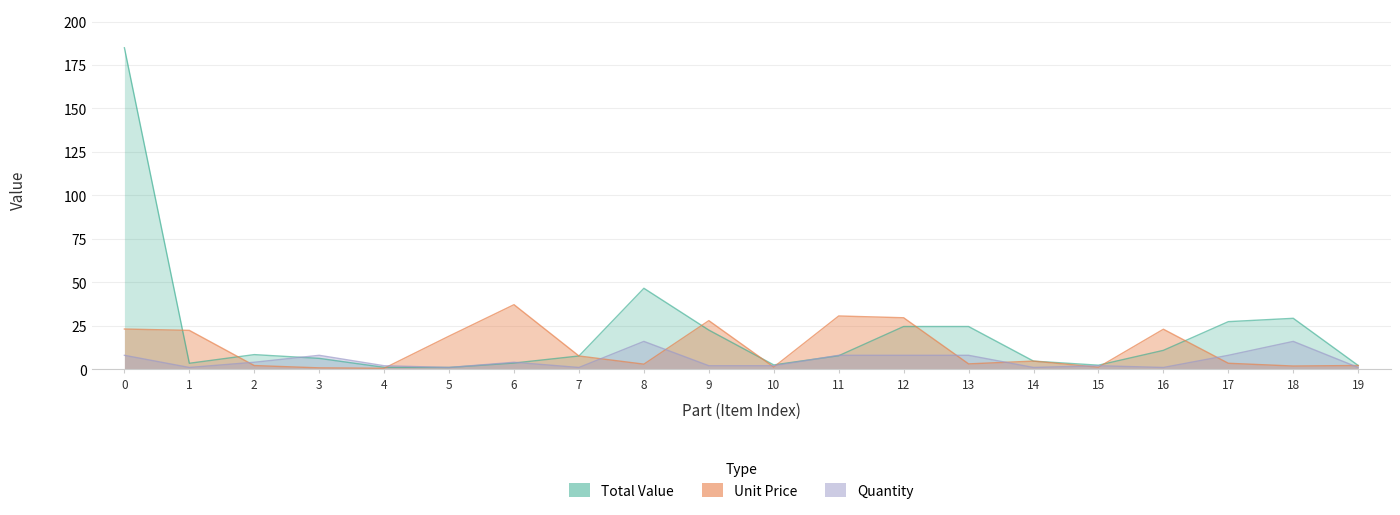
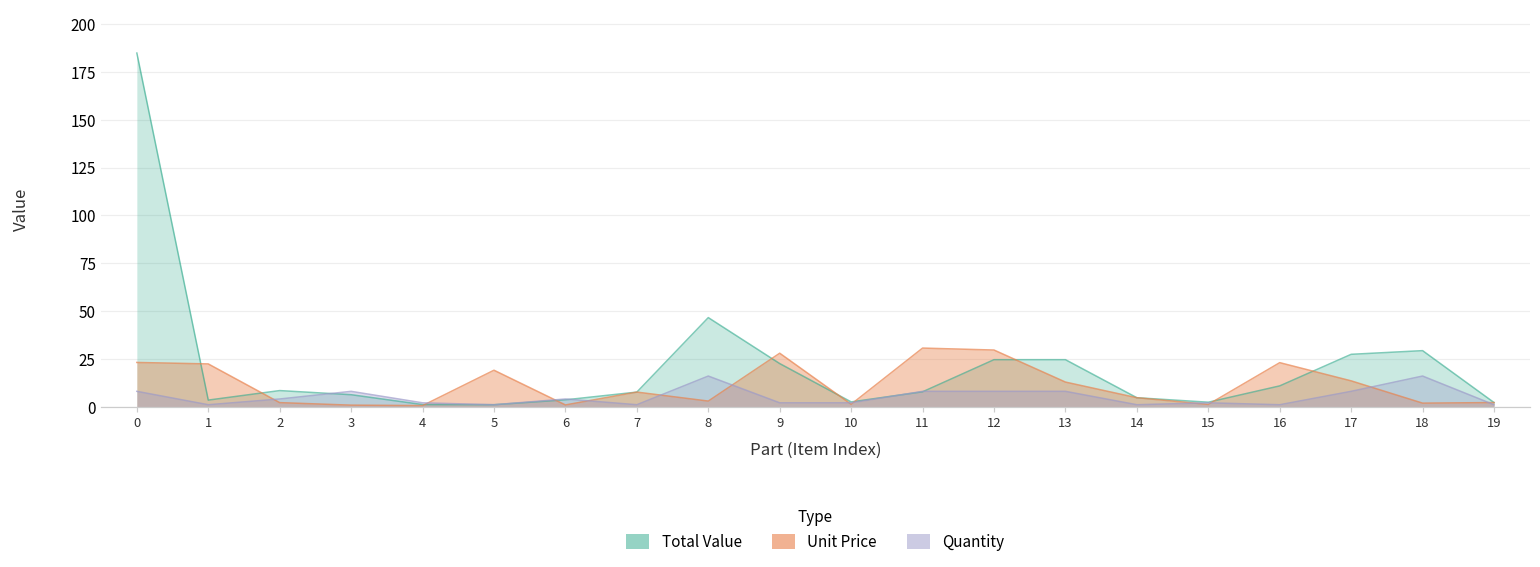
  {
    "Unit Price": {
      "0": 23,
      "1": 22,
      "2": 2,
      "3": 1,
      "5": 19,
-     "6": 37,
+     "6": 1,
      "8": 3,
      "9": 28,
      "11": 31,
      "12": 30,
-     "13": 3,
+     "13": 13,
      "16": 23,
-     "17": 3,
+     "17": 13,
      "18": 2
    }
  }
